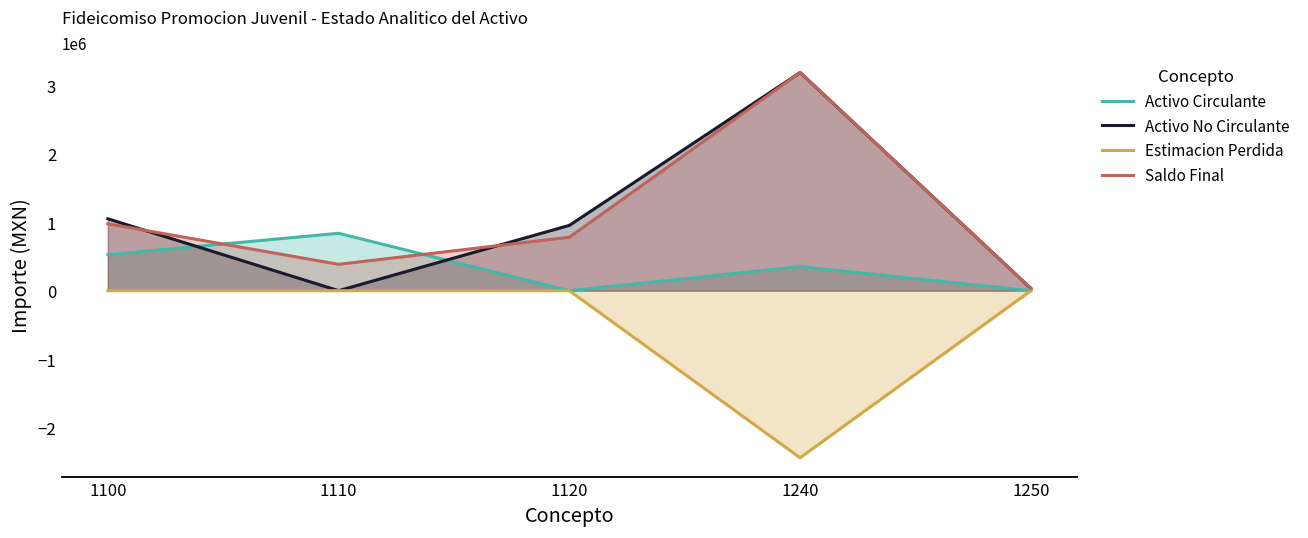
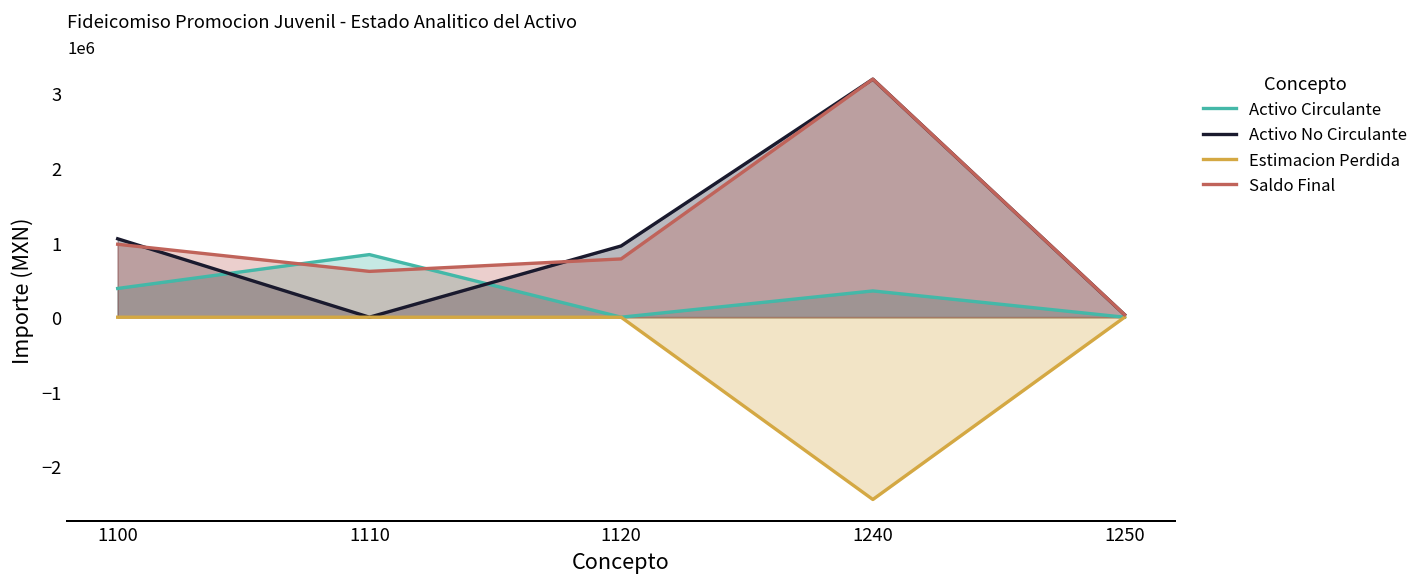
  {
    "Activo Circulante": {
-     "1100": 500000,
+     "1100": 400000,
      "1110": 800000,
      "1240": 400000
    },
    "Activo No Circulante": {
      "1100": 1100000,
      "1120": 1000000
    },
    "Saldo Final": {
      "1100": 1000000,
-     "1110": 400000,
+     "1110": 600000,
      "1120": 800000
    }
  }
